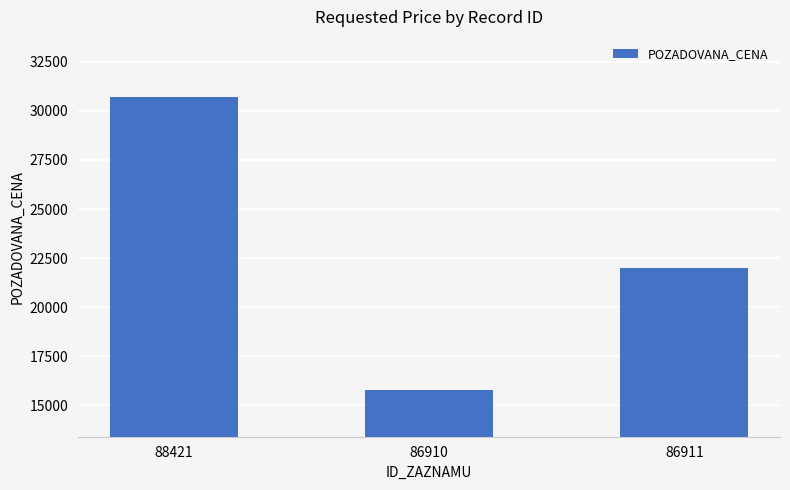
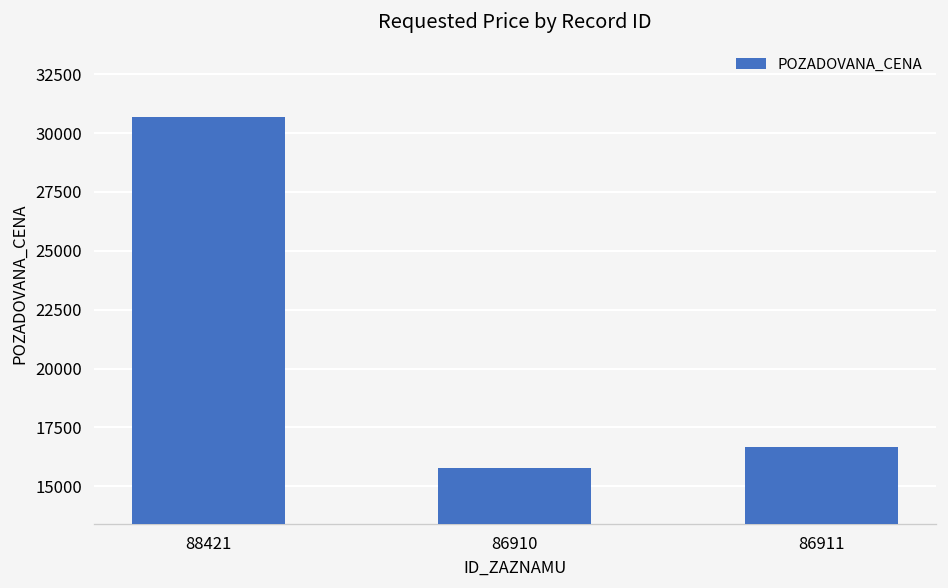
  {
    "88421": 30700,
    "86910": 15800,
-   "86911": 22000
+   "86911": 16700
  }
